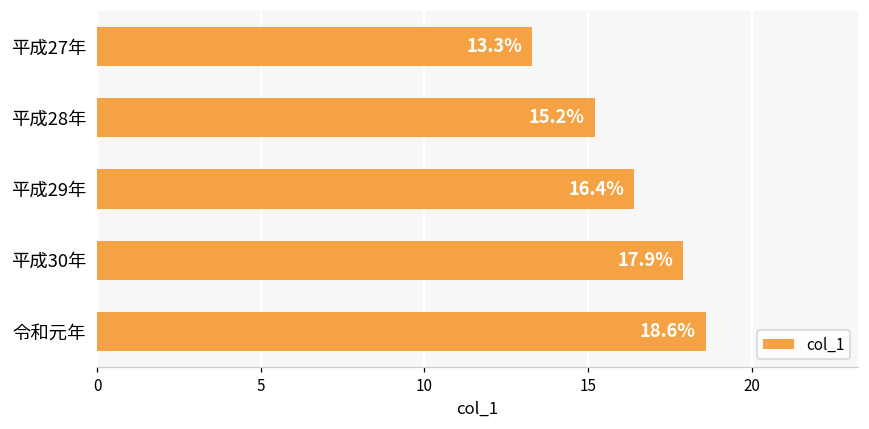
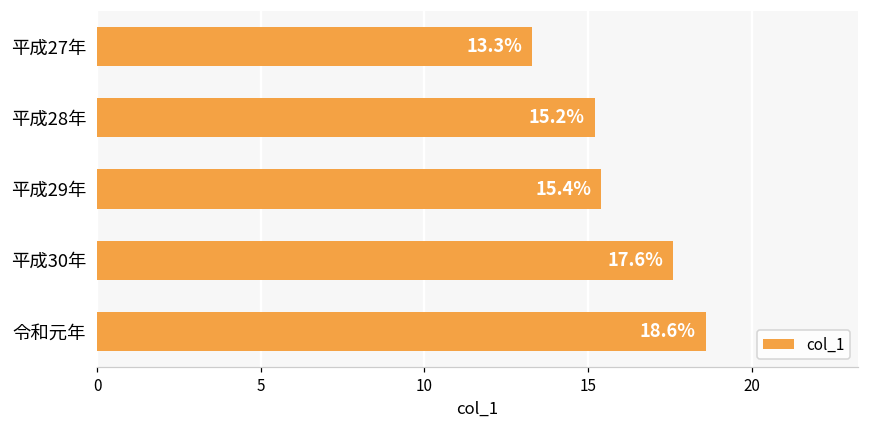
  {
    "平成27年": "13.3%",
    "平成28年": "15.2%",
-   "平成29年": "16.4%",
-   "平成30年": "17.9%",
+   "平成29年": "15.4%",
+   "平成30年": "17.6%",
    "令和元年": "18.6%"
  }
